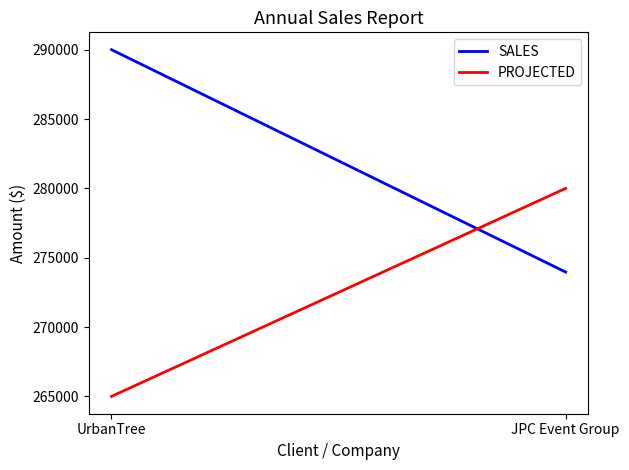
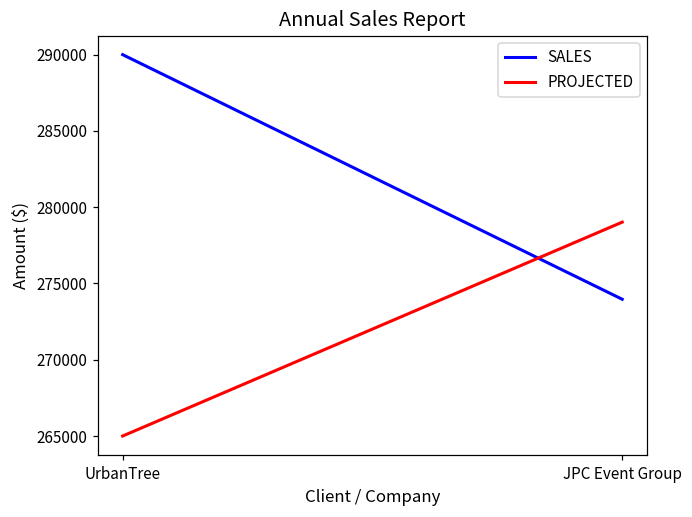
  {
    "SALES": {
      "UrbanTree": 290000,
      "JPC Event Group": 274000
    },
    "PROJECTED": {
      "UrbanTree": 265000,
-     "JPC Event Group": 280000
+     "JPC Event Group": 279000
    }
  }
